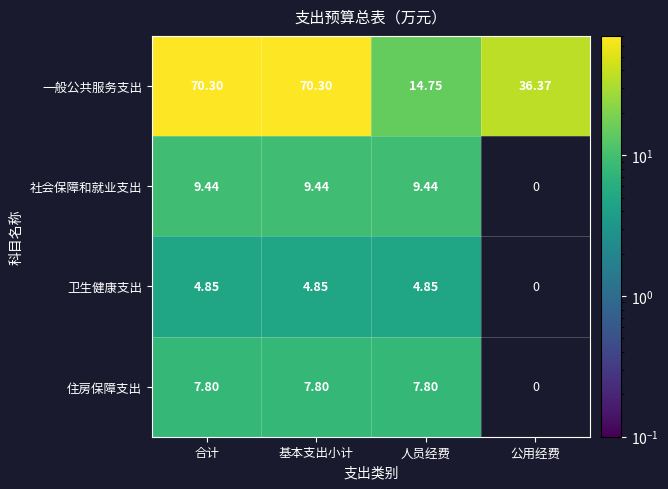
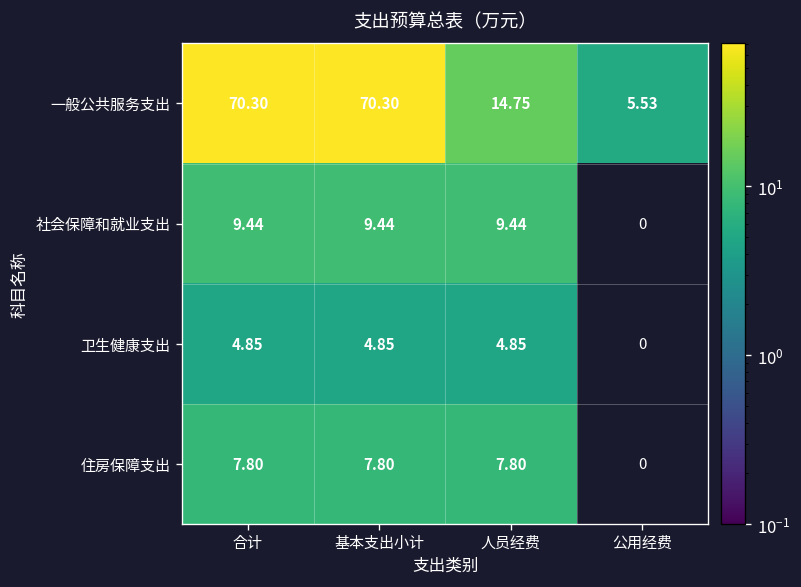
  {
    "一般公共服务支出": {
      "合计": 70.30,
      "基本支出小计": 70.30,
      "人员经费": 14.75,
-     "公用经费": 36.37
+     "公用经费": 5.53
    },
    "社会保障和就业支出": {
      "合计": 9.44,
      "基本支出小计": 9.44,
      "人员经费": 9.44
    },
    "卫生健康支出": {
      "合计": 4.85,
      "基本支出小计": 4.85,
      "人员经费": 4.85
    },
    "住房保障支出": {
      "合计": 7.80,
      "基本支出小计": 7.80,
      "人员经费": 7.80
    }
  }
